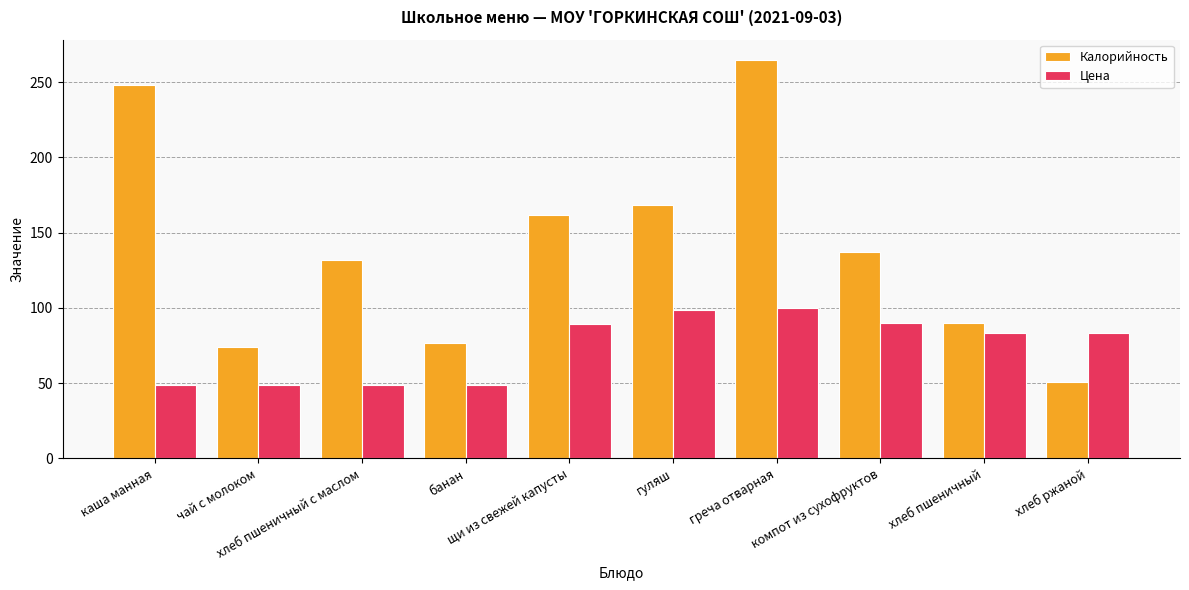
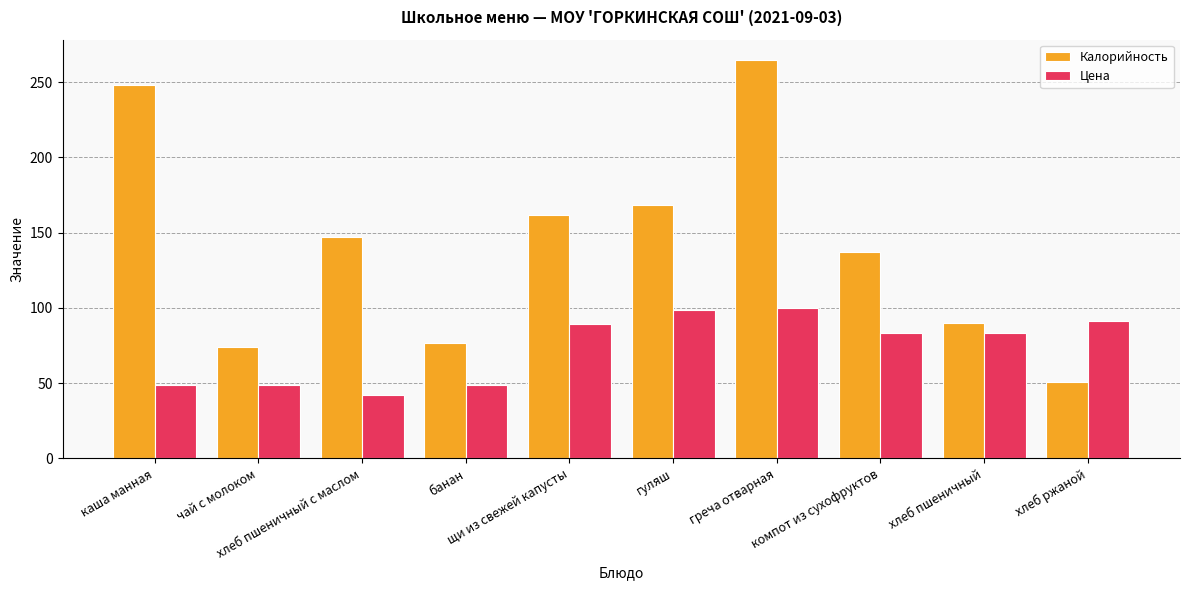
  {
    "Калорийность": {
      "каша манная": 248,
      "чай с молоком": 74,
-     "хлеб пшеничный с маслом": 132,
+     "хлеб пшеничный с маслом": 147,
      "банан": 77,
      "щи из свежей капусты": 162,
      "гуляш": 168,
      "греча отварная": 265,
      "компот из сухофруктов": 137,
      "хлеб пшеничный": 90,
      "хлеб ржаной": 51
    },
    "Цена": {
      "каша манная": 49,
      "чай с молоком": 49,
-     "хлеб пшеничный с маслом": 49,
+     "хлеб пшеничный с маслом": 42,
      "банан": 49,
      "щи из свежей капусты": 89,
      "гуляш": 99,
      "греча отварная": 100,
-     "компот из сухофруктов": 90,
+     "компот из сухофруктов": 83,
      "хлеб пшеничный": 83,
-     "хлеб ржаной": 83
+     "хлеб ржаной": 91
    }
  }
